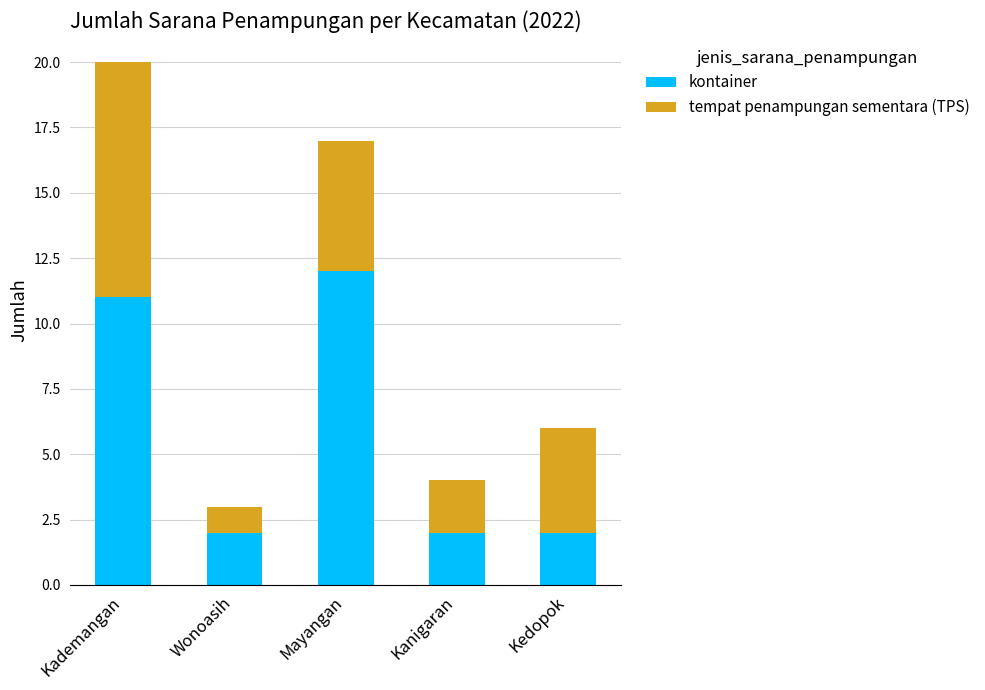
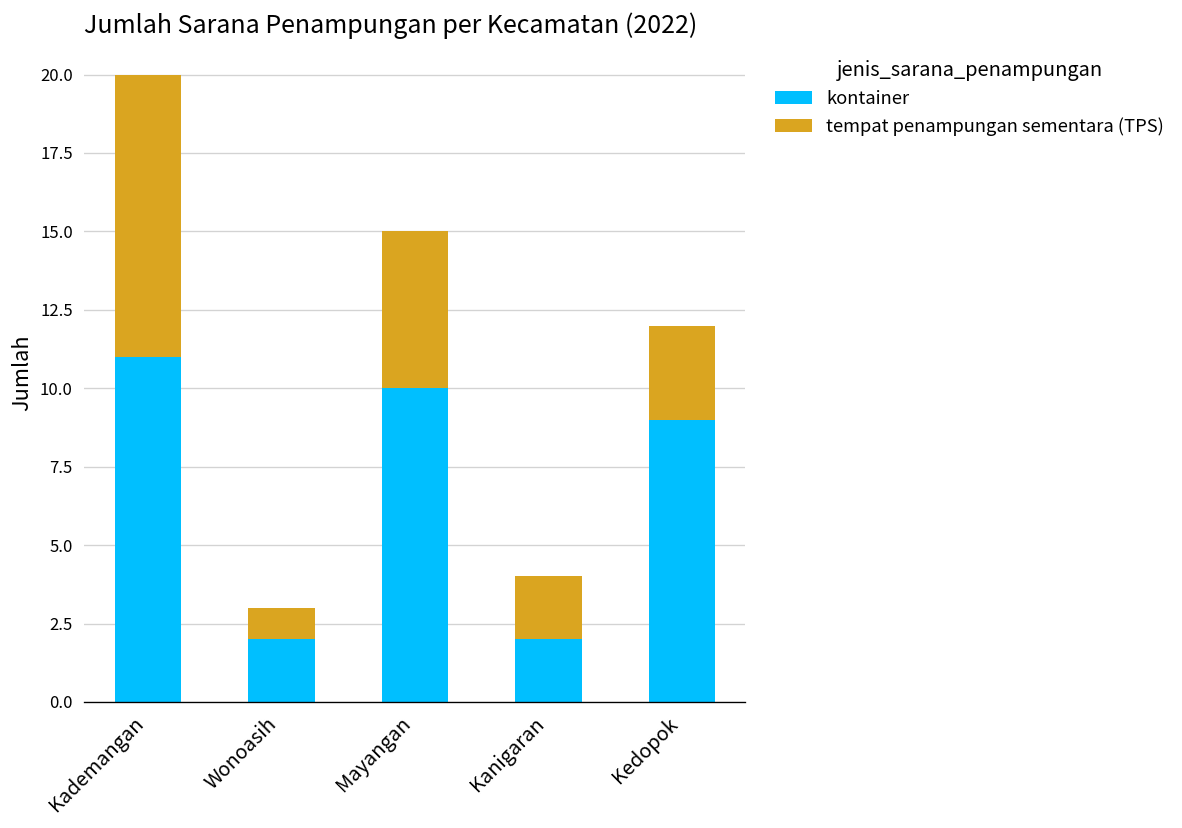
  {
    "kontainer": {
      "Kademangan": 11,
      "Wonoasih": 2,
-     "Mayangan": 12,
+     "Mayangan": 10,
      "Kanigaran": 2,
-     "Kedopok": 2
+     "Kedopok": 9
    },
    "tempat penampungan sementara (TPS)": {
      "Kademangan": 9,
      "Wonoasih": 1,
      "Mayangan": 5,
      "Kanigaran": 2,
-     "Kedopok": 4
+     "Kedopok": 3
    }
  }
